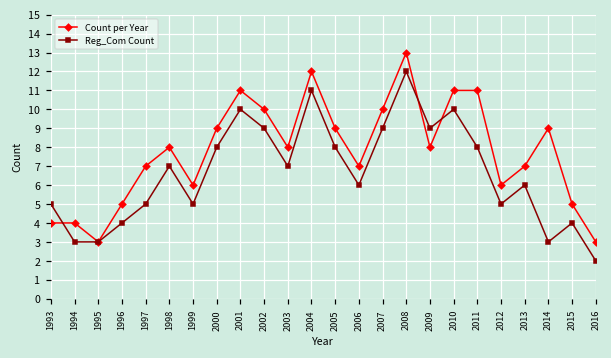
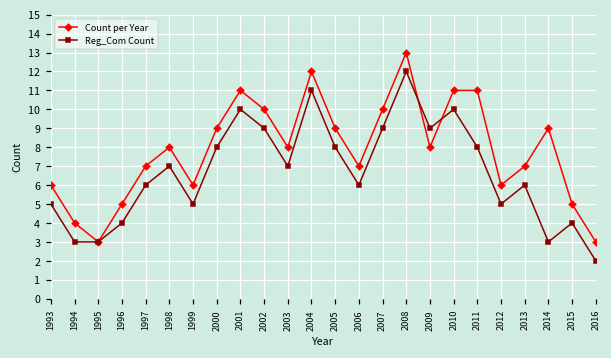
  {
    "Count per Year": {
-     "1993": 4,
+     "1993": 6,
      "1994": 4,
      "1996": 5,
      "1997": 7,
      "1998": 8,
      "1999": 6,
      "2000": 9,
      "2001": 11,
      "2002": 10,
      "2003": 8,
      "2004": 12,
      "2005": 9,
      "2006": 7,
      "2007": 10,
      "2008": 13,
      "2009": 8,
      "2010": 11,
      "2011": 11,
      "2012": 6,
      "2013": 7,
      "2014": 9,
      "2015": 5,
      "2016": 3
    },
    "Reg_Com Count": {
      "1993": 5,
      "1994": 3,
      "1996": 4,
-     "1997": 5,
+     "1997": 6,
      "1998": 7,
      "1999": 5,
      "2000": 8,
      "2001": 10,
      "2002": 9,
      "2003": 7,
      "2004": 11,
      "2005": 8,
      "2006": 6,
      "2007": 9,
      "2008": 12,
      "2009": 9,
      "2010": 10,
      "2011": 8,
      "2012": 5,
      "2013": 6,
      "2014": 3,
      "2015": 4,
      "2016": 2
    }
  }
